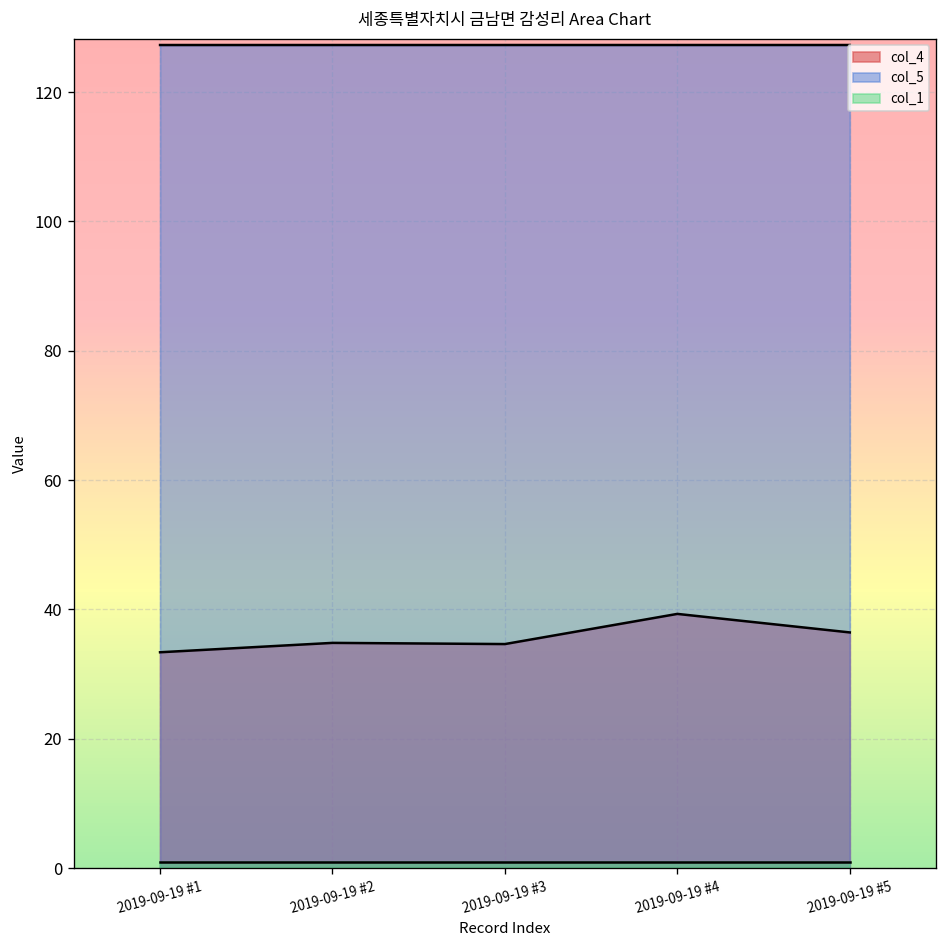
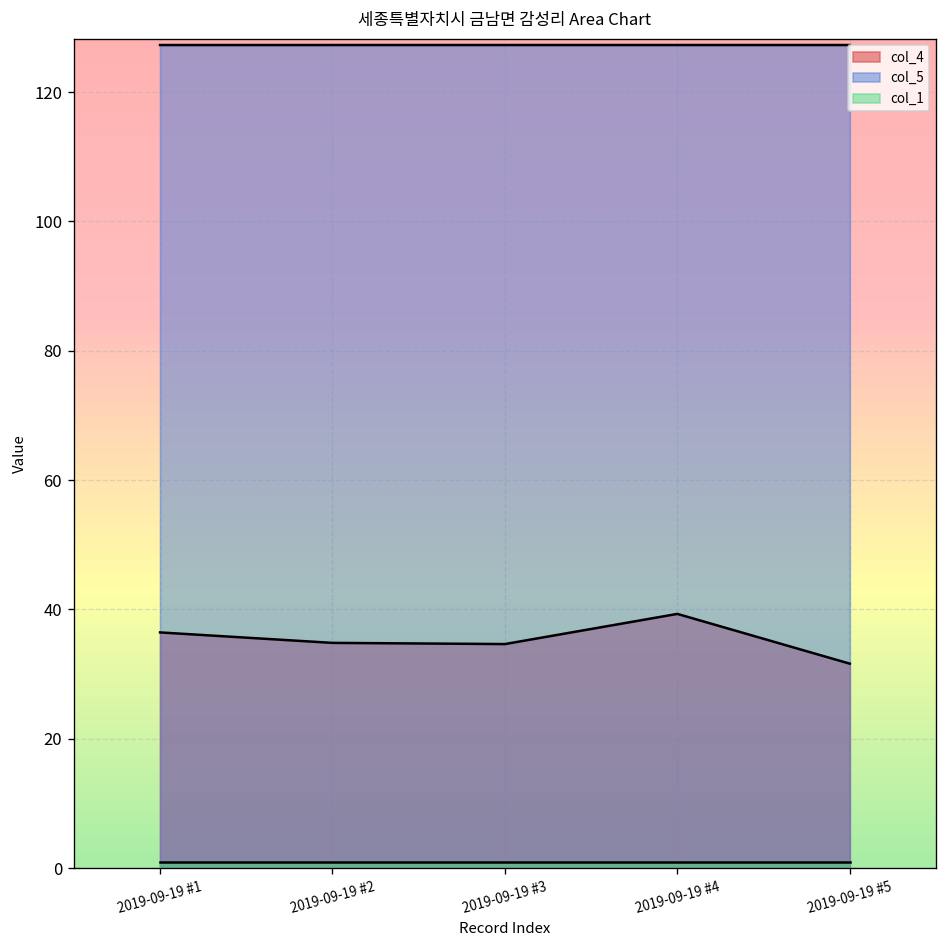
  {
    "col_4": {
-     "2019-09-19 #1": 33,
+     "2019-09-19 #1": 36,
      "2019-09-19 #2": 35,
      "2019-09-19 #3": 35,
      "2019-09-19 #4": 39,
-     "2019-09-19 #5": 36
+     "2019-09-19 #5": 32
    },
    "col_5": {
      "2019-09-19 #1": 127,
      "2019-09-19 #2": 127,
      "2019-09-19 #3": 127,
      "2019-09-19 #4": 127,
      "2019-09-19 #5": 127
    },
    "col_1": {
      "2019-09-19 #1": 1,
      "2019-09-19 #2": 1,
      "2019-09-19 #3": 1,
      "2019-09-19 #4": 1,
      "2019-09-19 #5": 1
    }
  }
